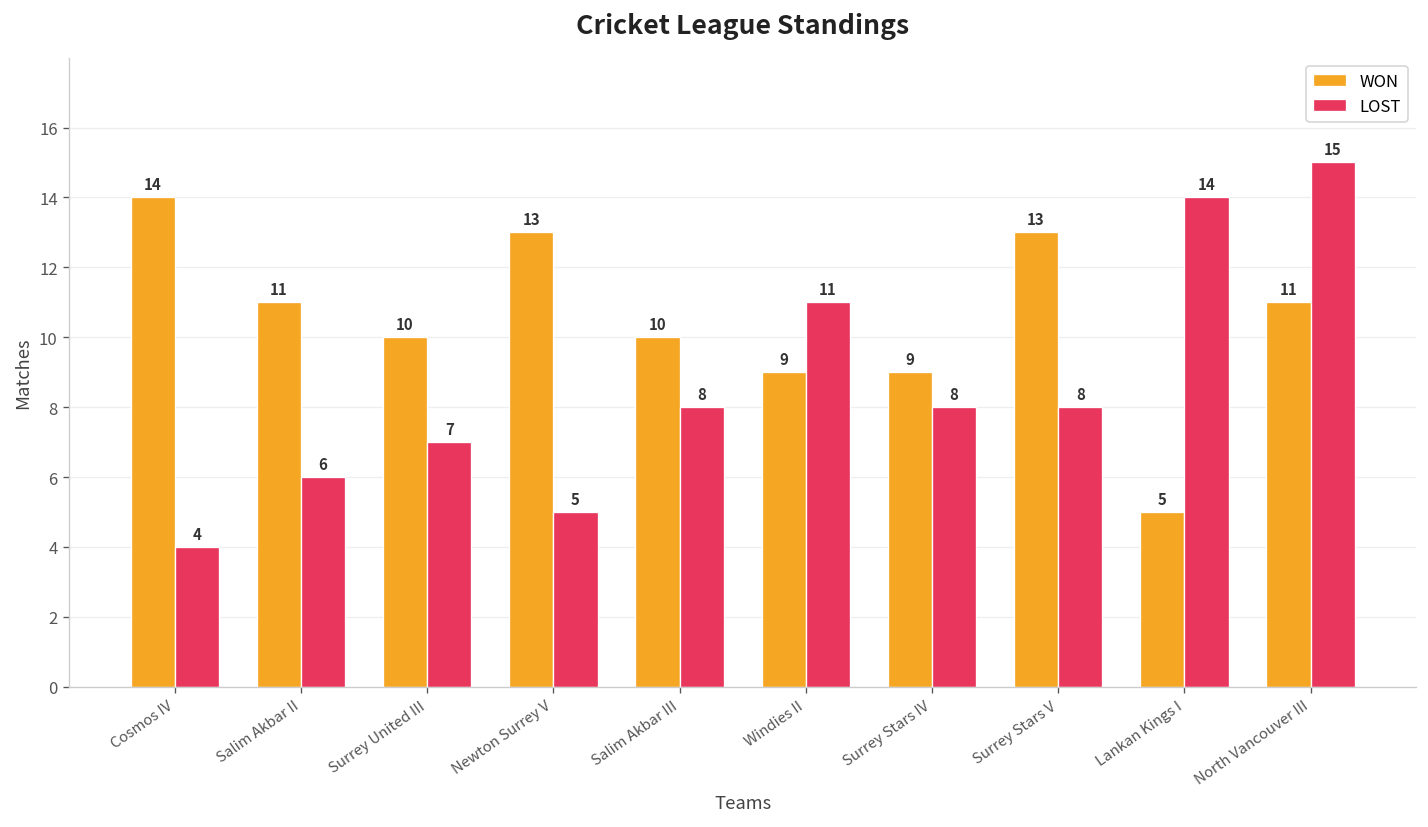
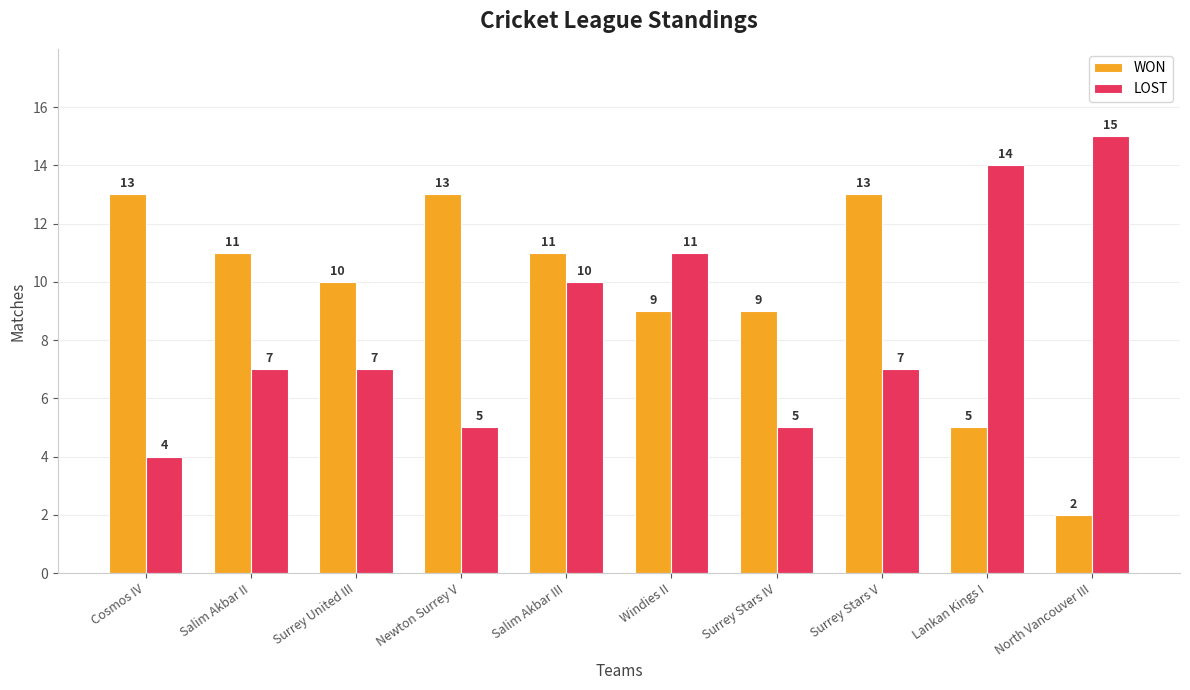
  {
    "WON": {
-     "Cosmos IV": 14,
+     "Cosmos IV": 13,
      "Salim Akbar II": 11,
      "Surrey United III": 10,
      "Newton Surrey V": 13,
-     "Salim Akbar III": 10,
+     "Salim Akbar III": 11,
      "Windies II": 9,
      "Surrey Stars IV": 9,
      "Surrey Stars V": 13,
      "Lankan Kings I": 5,
-     "North Vancouver III": 11
+     "North Vancouver III": 2
    },
    "LOST": {
      "Cosmos IV": 4,
-     "Salim Akbar II": 6,
+     "Salim Akbar II": 7,
      "Surrey United III": 7,
      "Newton Surrey V": 5,
-     "Salim Akbar III": 8,
+     "Salim Akbar III": 10,
      "Windies II": 11,
-     "Surrey Stars IV": 8,
-     "Surrey Stars V": 8,
+     "Surrey Stars IV": 5,
+     "Surrey Stars V": 7,
      "Lankan Kings I": 14,
      "North Vancouver III": 15
    }
  }
